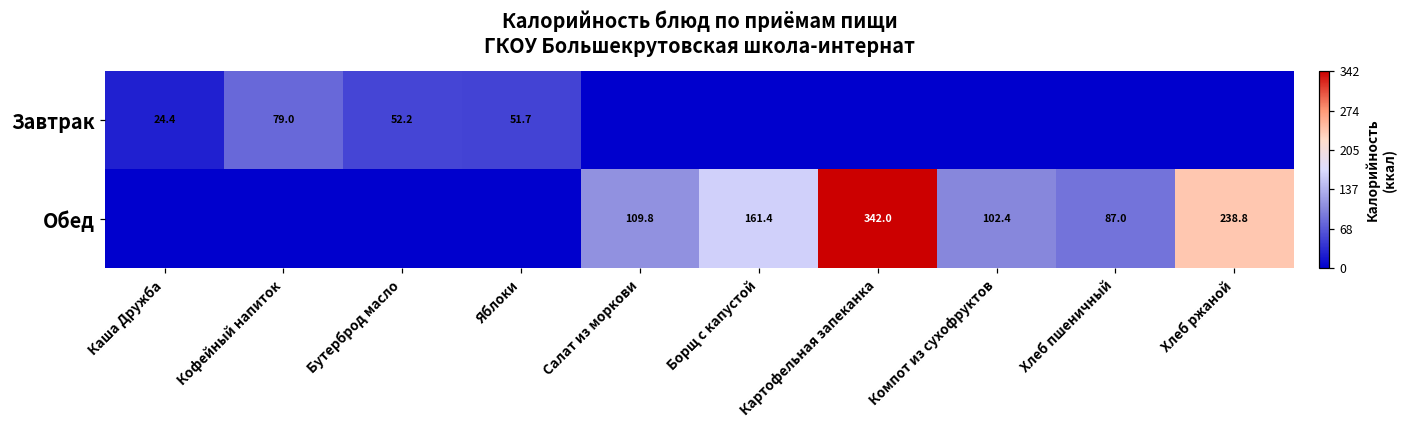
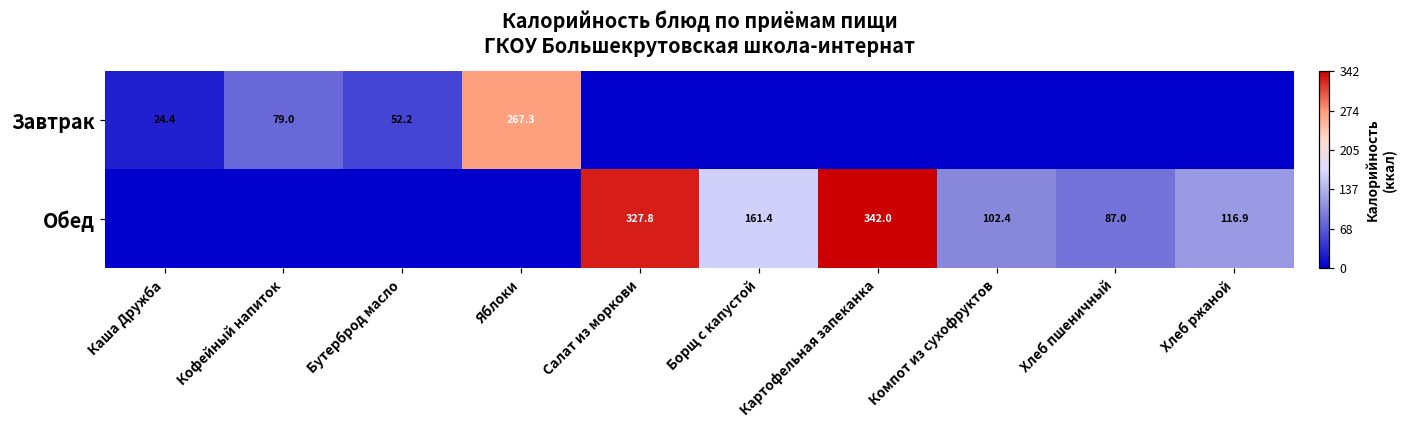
  {
    "Завтрак": {
      "Каша Дружба": 24.4,
      "Кофейный напиток": 79.0,
      "Бутерброд масло": 52.2,
-     "Яблоки": 51.7
+     "Яблоки": 267.3
    },
    "Обед": {
-     "Салат из моркови": 109.8,
+     "Салат из моркови": 327.8,
      "Борщ с капустой": 161.4,
      "Картофельная запеканка": 342.0,
      "Компот из сухофруктов": 102.4,
      "Хлеб пшеничный": 87.0,
-     "Хлеб ржаной": 238.8
+     "Хлеб ржаной": 116.9
    }
  }
